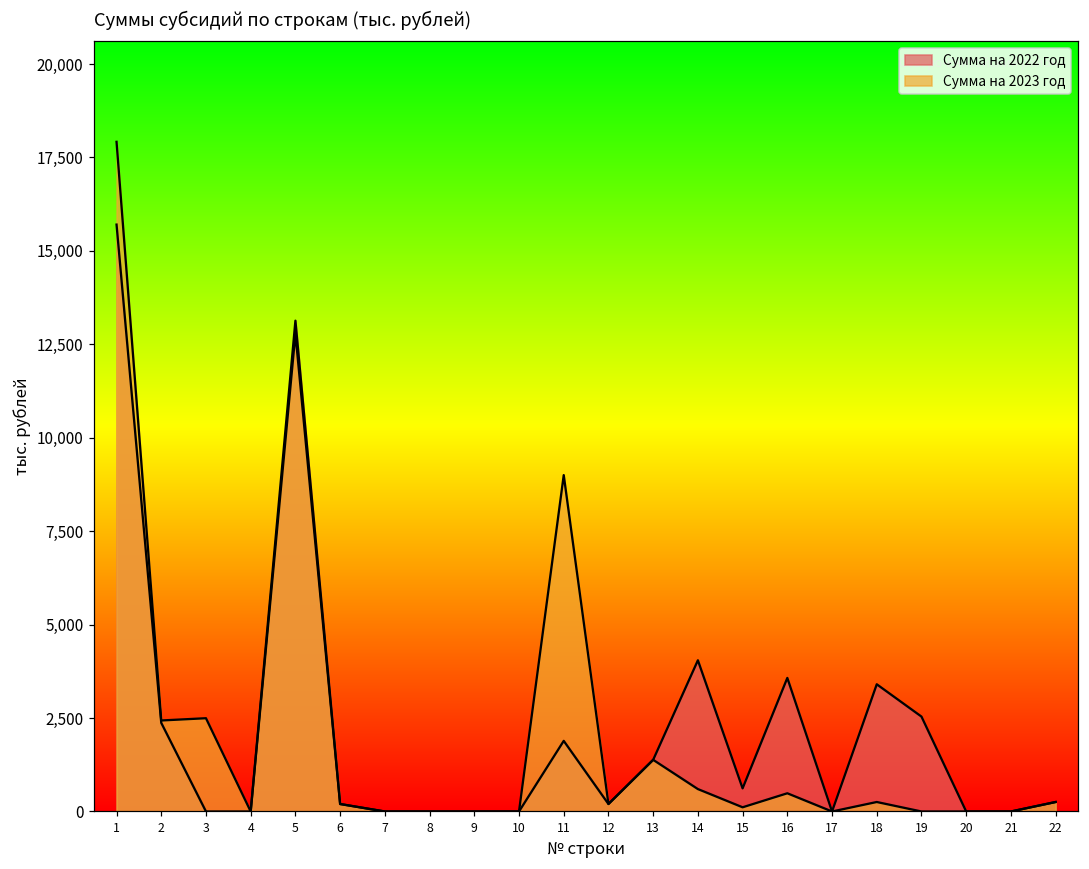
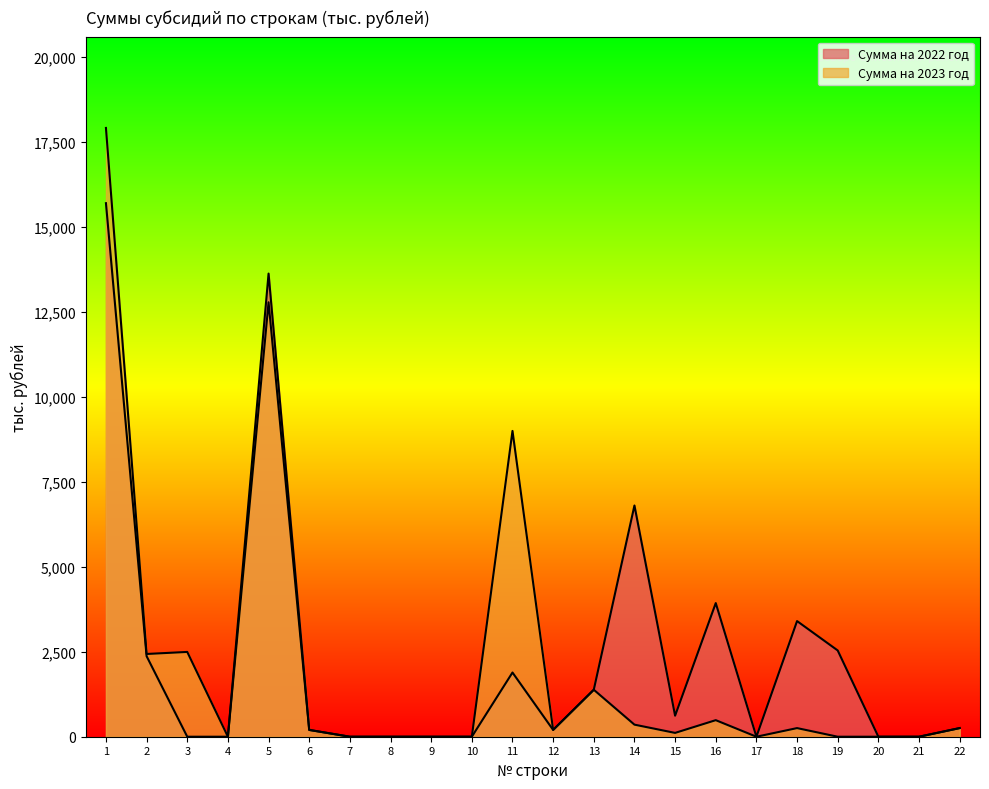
  {
    "Сумма на 2022 год": {
      "1": "15,700",
      "3": "0",
-     "5": "13,100",
+     "5": "13,600",
      "11": "1,900",
-     "14": "4,000",
+     "14": "6,800",
      "15": "600",
-     "16": "3,600",
+     "16": "3,900",
      "18": "3,400",
      "19": "2,500"
    },
    "Сумма на 2023 год": {
      "1": "17,900",
      "3": "2,500",
      "5": "12,800",
      "11": "9,000",
-     "14": "600",
+     "14": "400",
      "15": "100",
      "16": "500",
      "18": "300",
      "19": "0"
    }
  }
